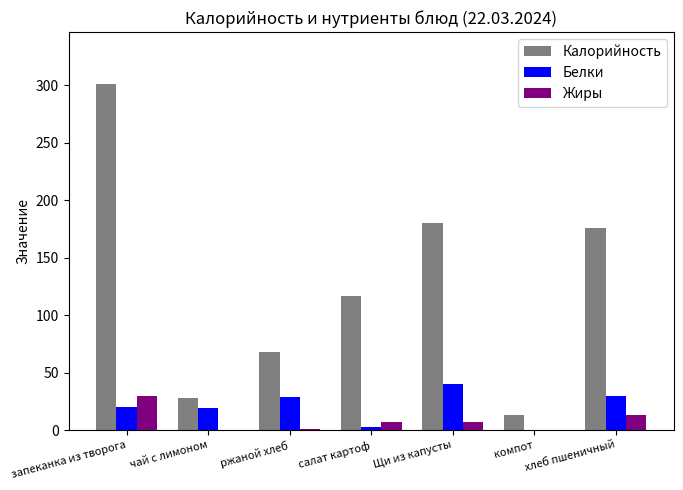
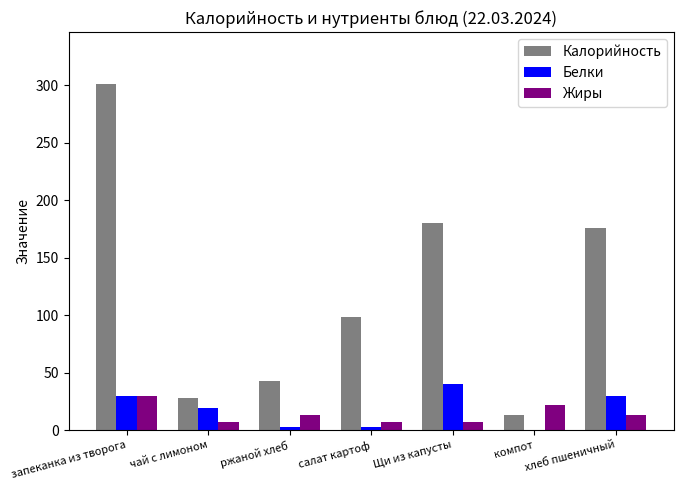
  {
    "Калорийность": {
      "запеканка из творога": 301,
      "чай с лимоном": 28,
-     "ржаной хлеб": 68,
-     "салат картоф": 117,
+     "ржаной хлеб": 43,
+     "салат картоф": 98,
      "Щи из капусты": 180,
      "компот": 13,
      "хлеб пшеничный": 176
    },
    "Белки": {
-     "запеканка из творога": 20,
+     "запеканка из творога": 30,
      "чай с лимоном": 19,
-     "ржаной хлеб": 29,
+     "ржаной хлеб": 3,
      "салат картоф": 3,
      "Щи из капусты": 40,
      "компот": 0,
      "хлеб пшеничный": 30
    },
    "Жиры": {
      "запеканка из творога": 30,
-     "чай с лимоном": 0,
-     "ржаной хлеб": 1,
+     "чай с лимоном": 7,
+     "ржаной хлеб": 13,
      "салат картоф": 7,
      "Щи из капусты": 7,
-     "компот": 0,
+     "компот": 22,
      "хлеб пшеничный": 13
    }
  }
